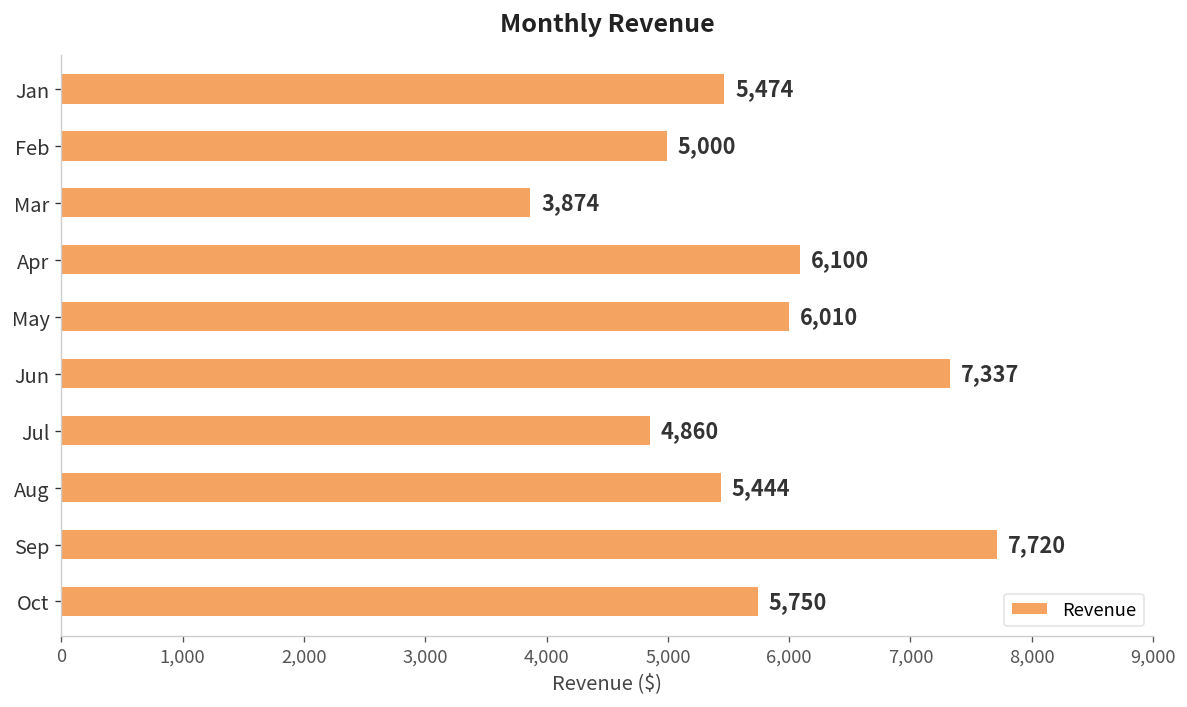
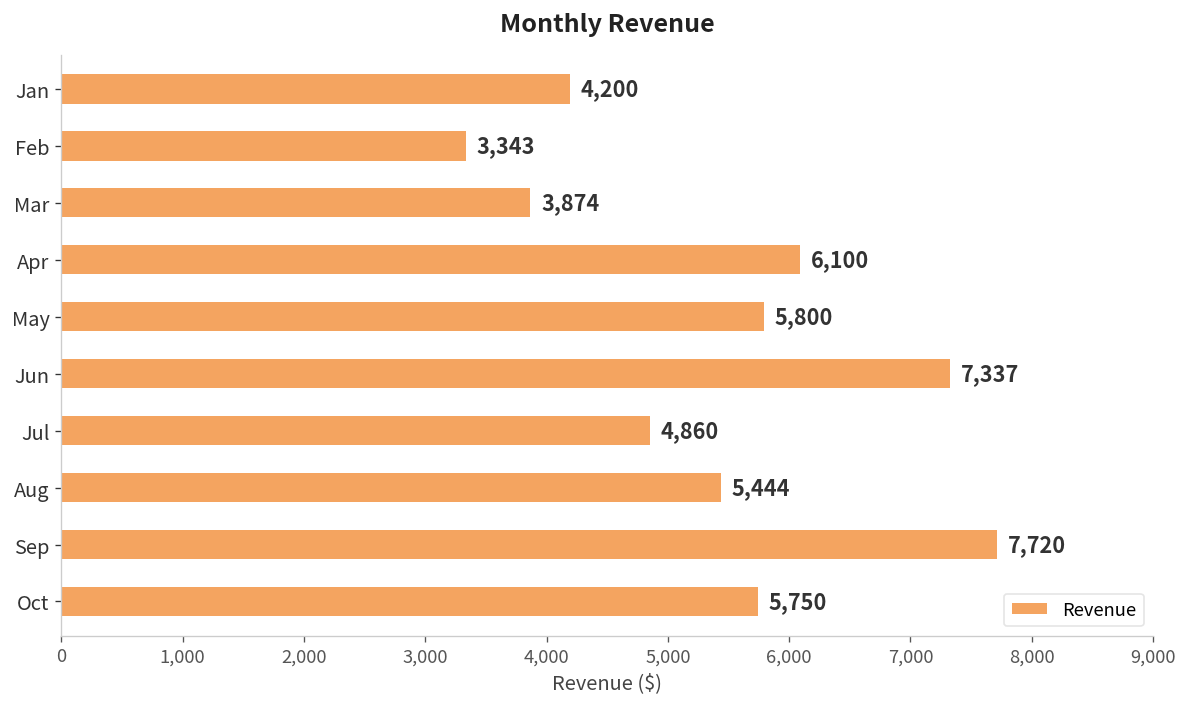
  {
-   "Jan": "5,474",
-   "Feb": "5,000",
+   "Jan": "4,200",
+   "Feb": "3,343",
    "Mar": "3,874",
    "Apr": "6,100",
-   "May": "6,010",
+   "May": "5,800",
    "Jun": "7,337",
    "Jul": "4,860",
    "Aug": "5,444",
    "Sep": "7,720",
    "Oct": "5,750"
  }
